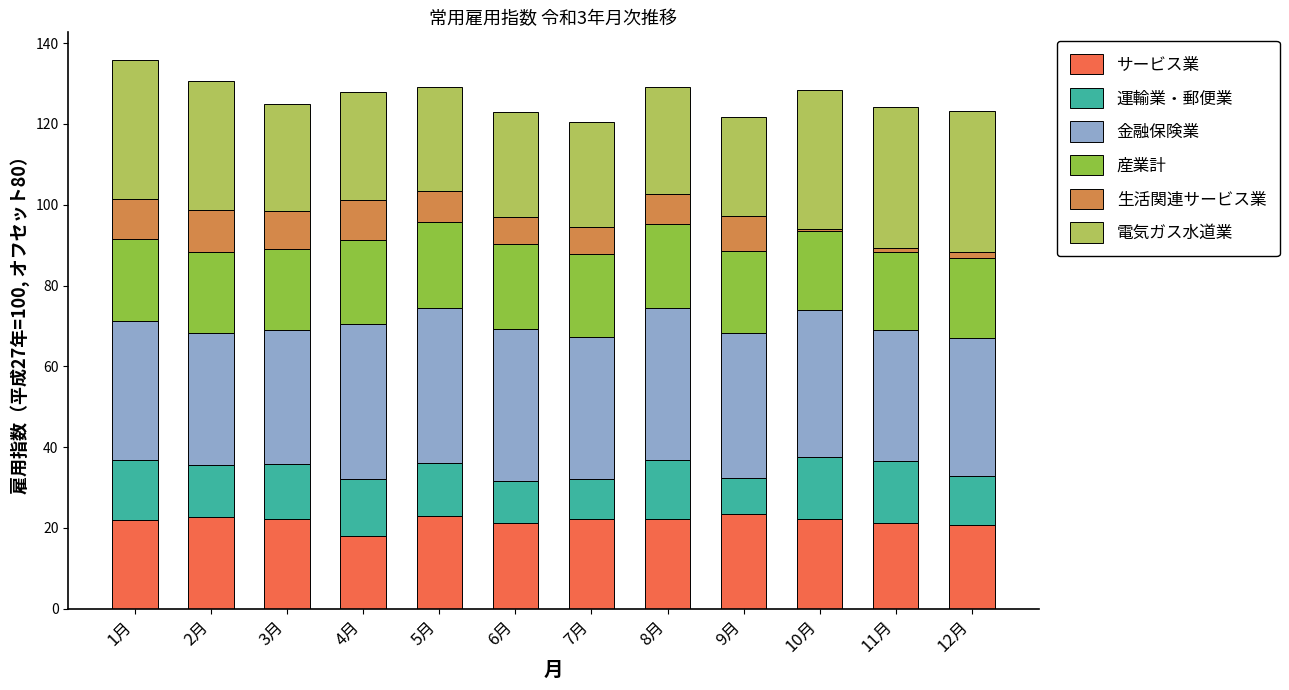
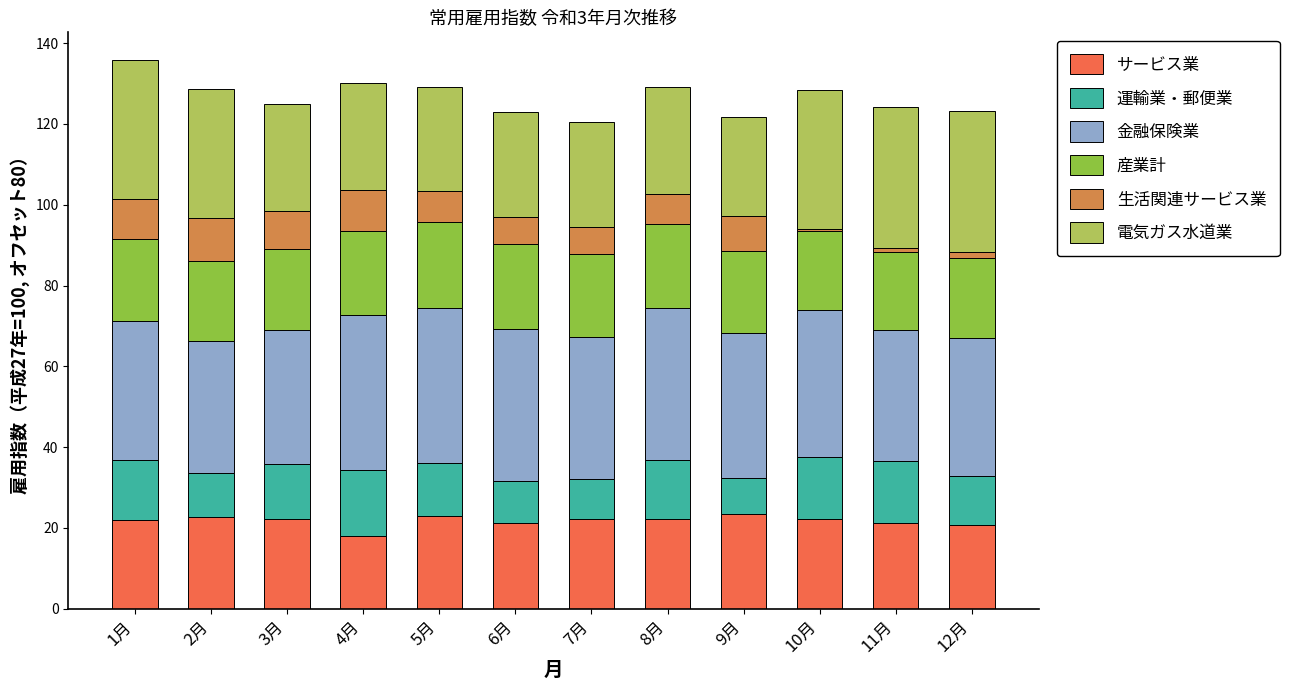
  {
    "運輸業・郵便業": {
      "1月": 15,
-     "2月": 13,
+     "2月": 11,
      "3月": 14,
-     "4月": 14,
+     "4月": 16,
      "5月": 13,
      "6月": 10,
      "7月": 10,
      "8月": 15,
      "9月": 9,
      "10月": 16,
      "11月": 15,
      "12月": 12
    },
    "金融保険業": {
      "1月": 34,
      "2月": 33,
      "3月": 33,
      "4月": 38,
      "5月": 38,
      "6月": 38,
      "7月": 35,
      "8月": 38,
      "9月": 36,
      "10月": 36,
      "11月": 32,
      "12月": 34
    }
  }
